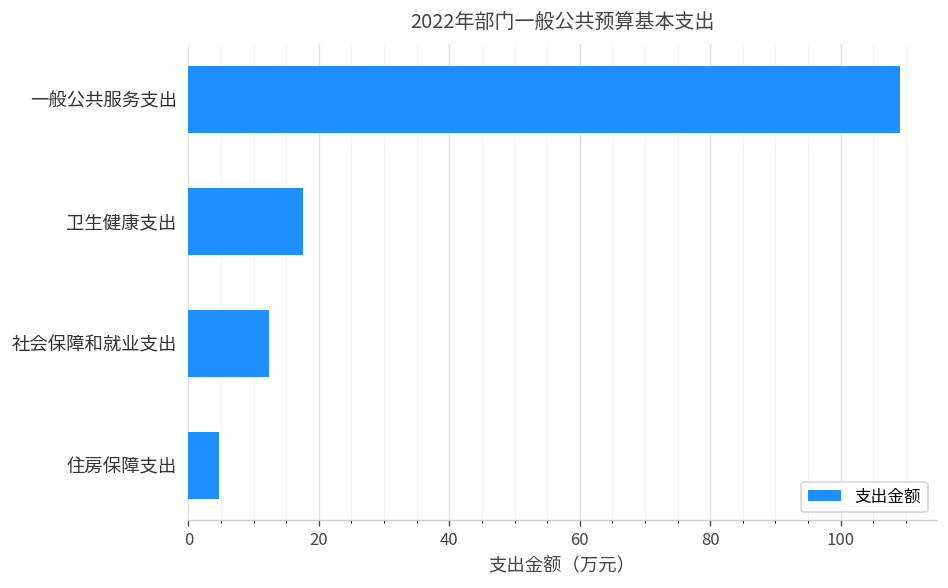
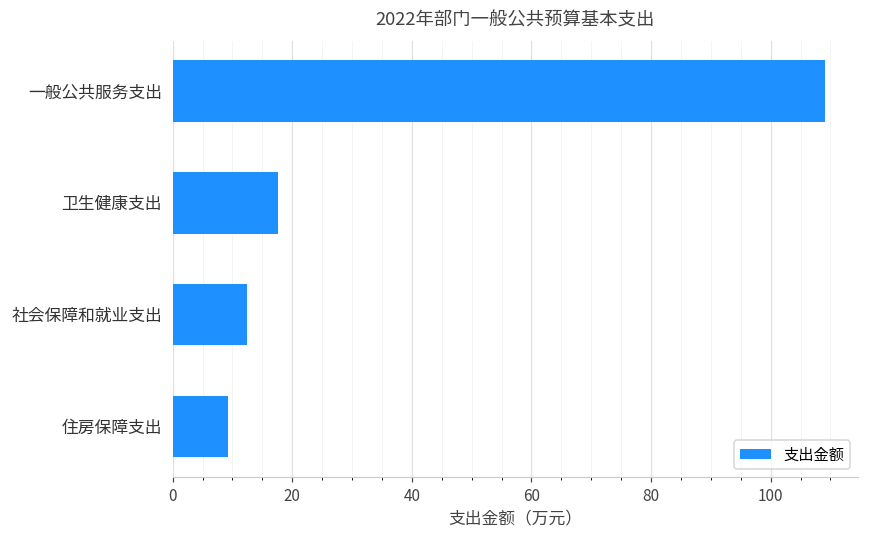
  {
    "一般公共服务支出": 109,
    "卫生健康支出": 18,
    "社会保障和就业支出": 12,
-   "住房保障支出": 5
+   "住房保障支出": 9
  }
